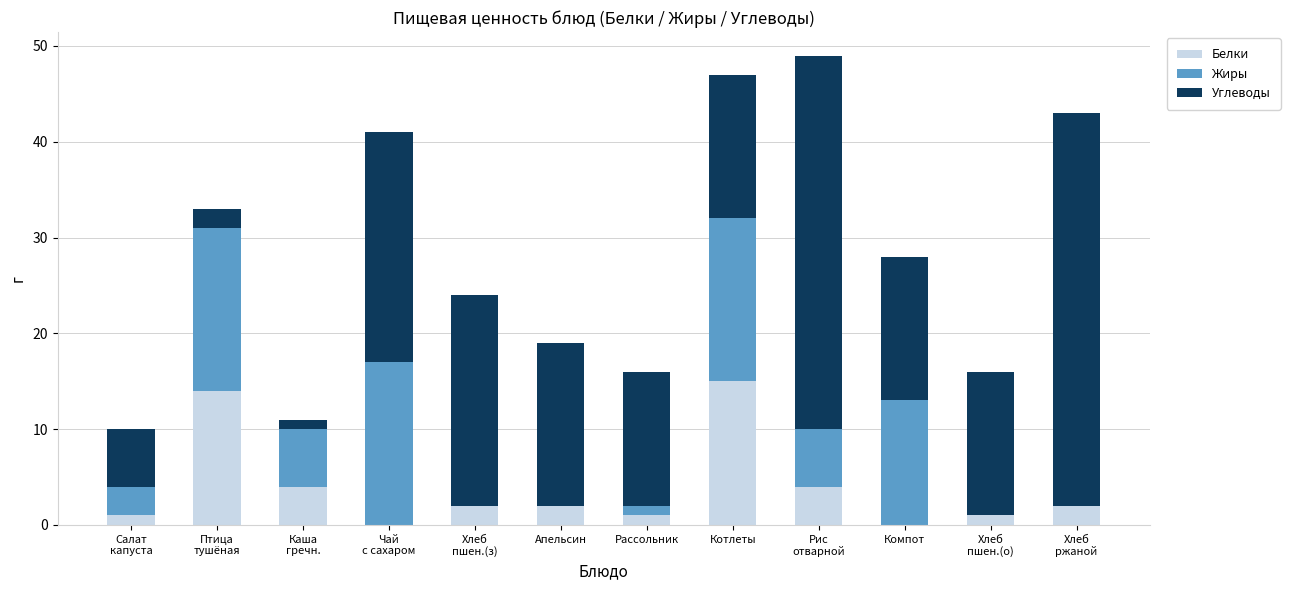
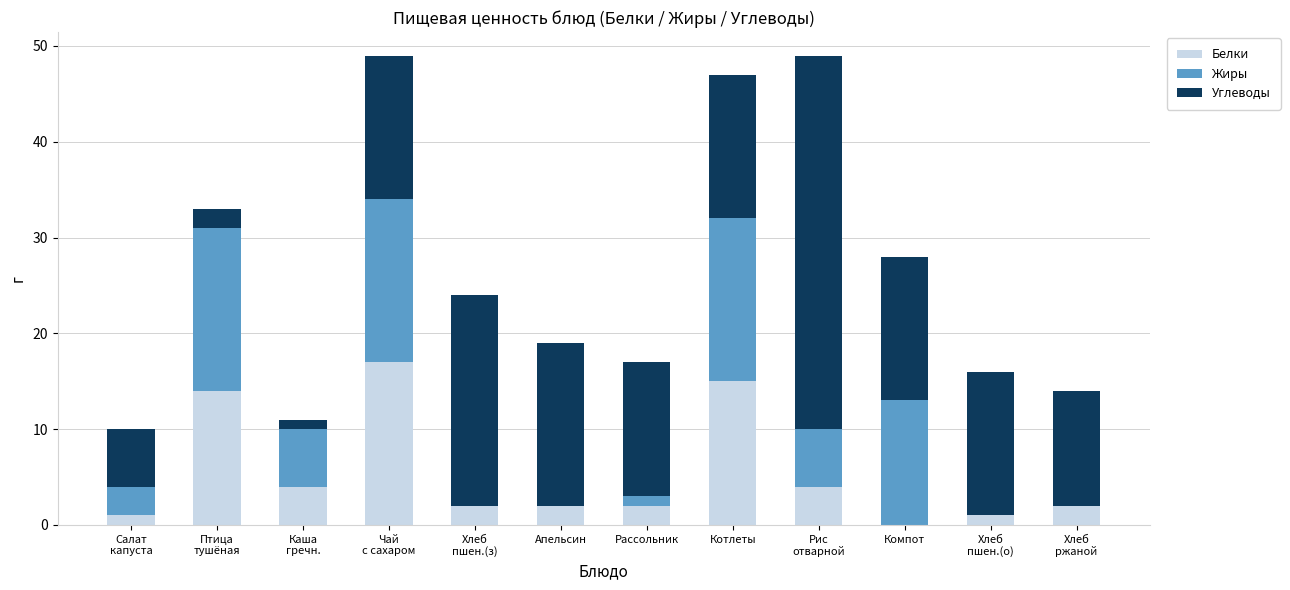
  {
    "Белки": {
      "Салат капуста": 1,
      "Птица тушёная": 14,
      "Каша гречн.": 4,
-     "Чай с сахаром": 0,
+     "Чай с сахаром": 17,
      "Хлеб пшен.(з)": 2,
      "Апельсин": 2,
-     "Рассольник": 1,
+     "Рассольник": 2,
      "Котлеты": 15,
      "Рис отварной": 4,
      "Компот": 0,
      "Хлеб пшен.(о)": 1,
      "Хлеб ржаной": 2
    },
    "Жиры": {
      "Салат капуста": 3,
      "Птица тушёная": 17,
      "Каша гречн.": 6,
      "Чай с сахаром": 17,
      "Хлеб пшен.(з)": 0,
      "Апельсин": 0,
      "Рассольник": 1,
      "Котлеты": 17,
      "Рис отварной": 6,
      "Компот": 13,
      "Хлеб пшен.(о)": 0,
      "Хлеб ржаной": 0
    },
    "Углеводы": {
      "Салат капуста": 6,
      "Птица тушёная": 2,
      "Каша гречн.": 1,
-     "Чай с сахаром": 24,
+     "Чай с сахаром": 15,
      "Хлеб пшен.(з)": 22,
      "Апельсин": 17,
      "Рассольник": 14,
      "Котлеты": 15,
      "Рис отварной": 39,
      "Компот": 15,
      "Хлеб пшен.(о)": 15,
-     "Хлеб ржаной": 41
+     "Хлеб ржаной": 12
    }
  }
